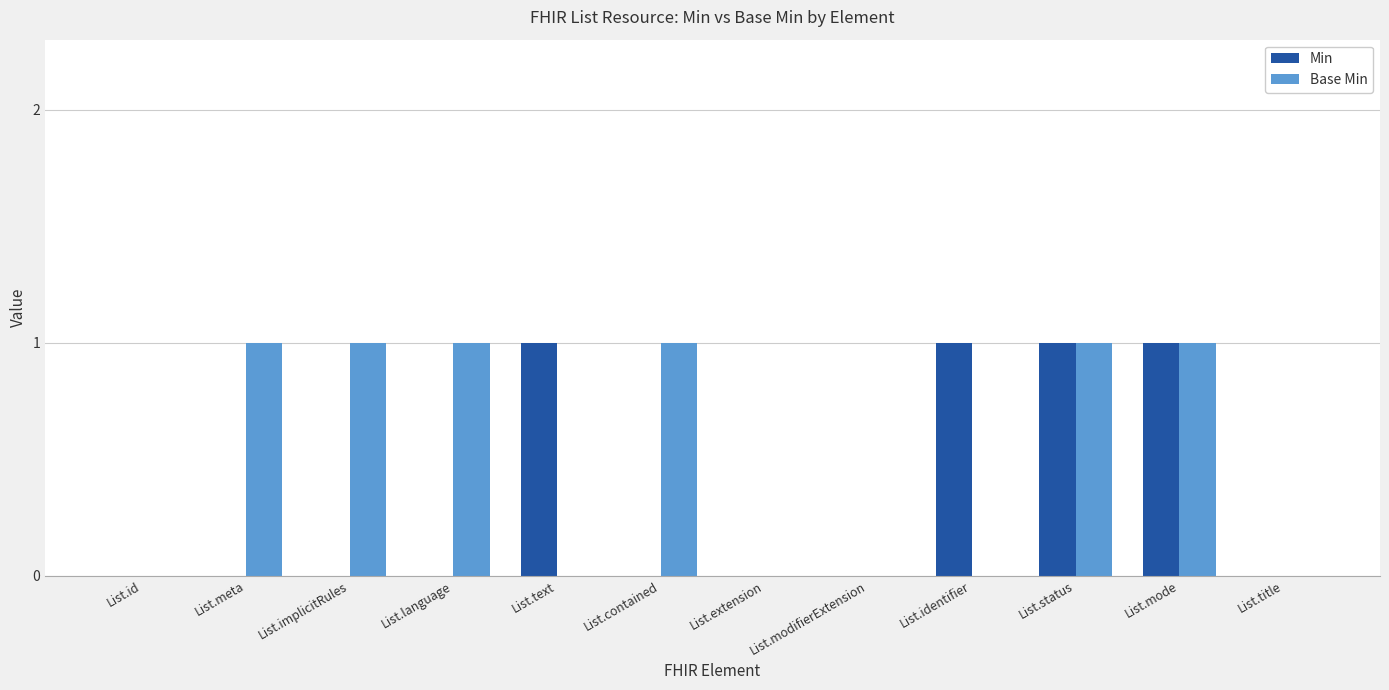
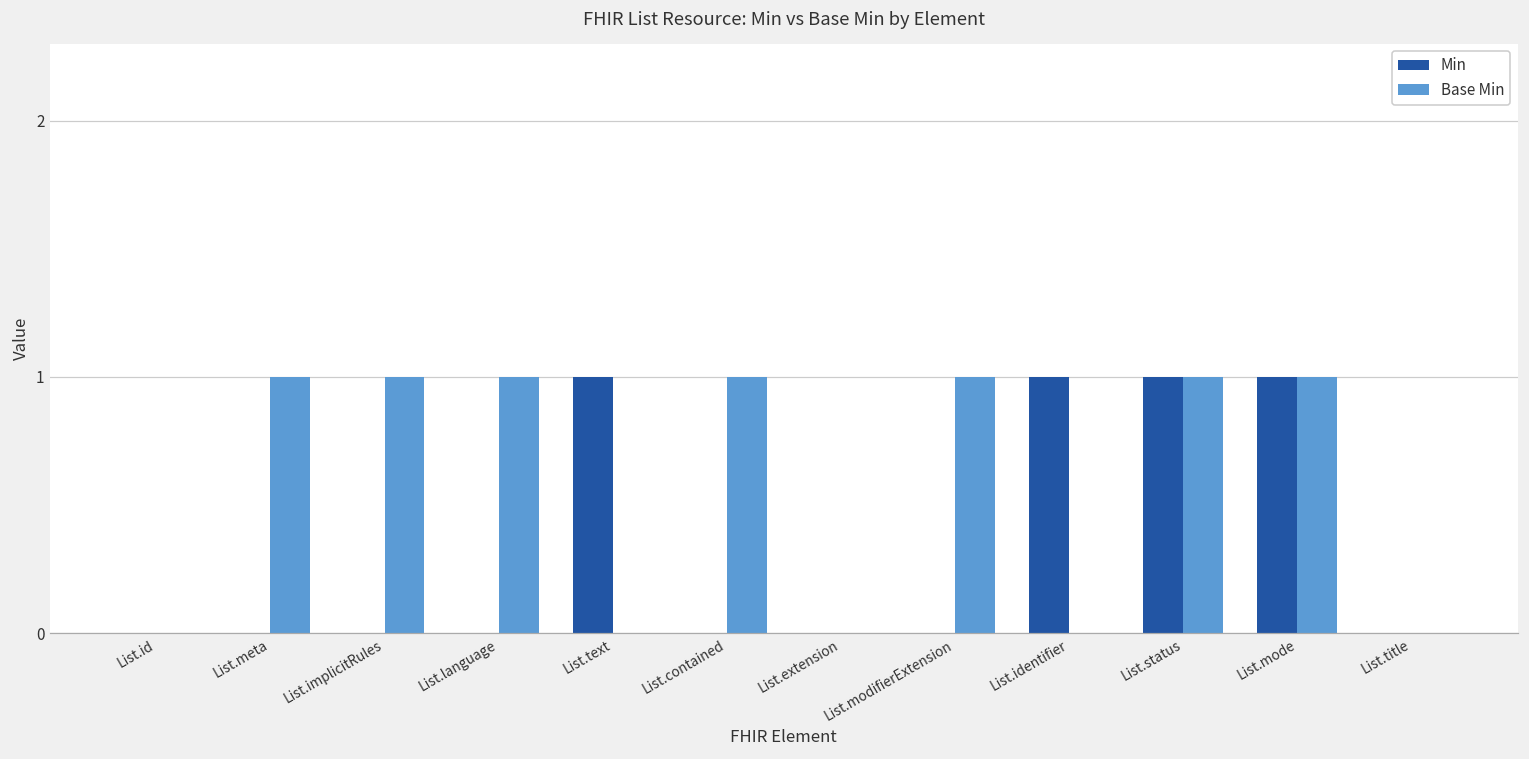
  {
    "Min": {
      "List.id": 0,
      "List.meta": 0,
      "List.implicitRules": 0,
      "List.language": 0,
      "List.text": 1,
      "List.contained": 0,
      "List.extension": 0,
      "List.modifierExtension": 0,
      "List.identifier": 1,
      "List.status": 1,
      "List.mode": 1,
      "List.title": 0
    },
    "Base Min": {
      "List.id": 0,
      "List.meta": 1,
      "List.implicitRules": 1,
      "List.language": 1,
      "List.text": 0,
      "List.contained": 1,
      "List.extension": 0,
-     "List.modifierExtension": 0,
+     "List.modifierExtension": 1,
      "List.identifier": 0,
      "List.status": 1,
      "List.mode": 1,
      "List.title": 0
    }
  }
